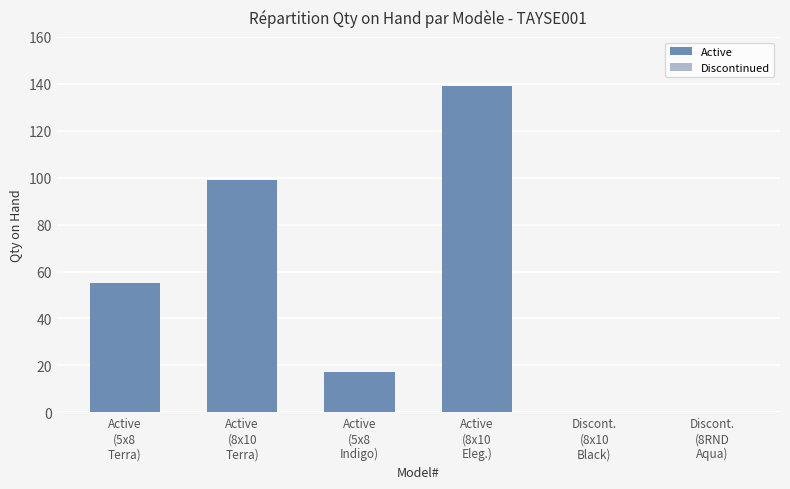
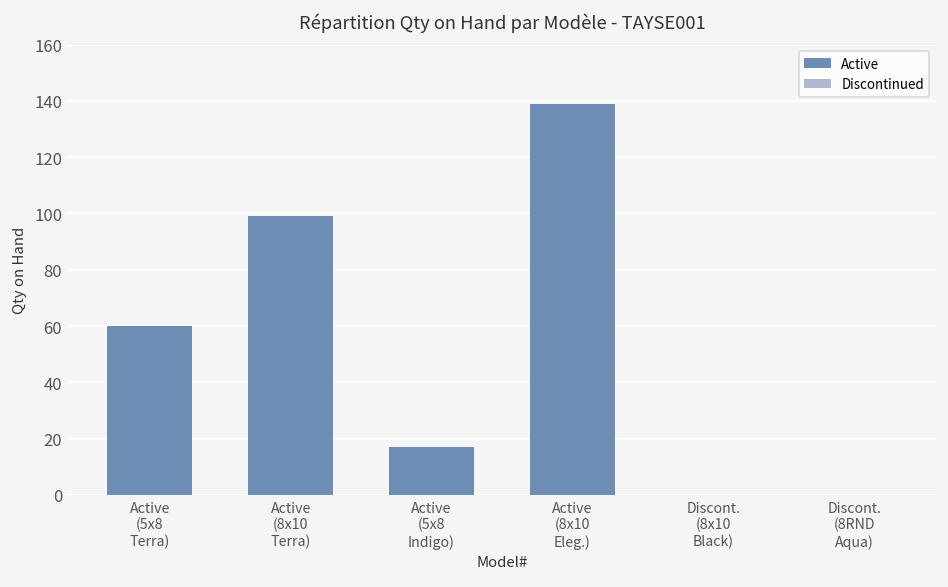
  {
    "Active": {
-     "Active (5x8 Terra)": 55,
+     "Active (5x8 Terra)": 60,
      "Active (8x10 Terra)": 99,
      "Active (5x8 Indigo)": 17,
      "Active (8x10 Eleg.)": 139,
      "Discont. (8x10 Black)": 0,
      "Discont. (8RND Aqua)": 0
    },
    "Discontinued": {
      "Active (5x8 Terra)": 0,
      "Active (8x10 Terra)": 0,
      "Active (5x8 Indigo)": 0,
      "Active (8x10 Eleg.)": 0,
      "Discont. (8x10 Black)": 0,
      "Discont. (8RND Aqua)": 0
    }
  }
